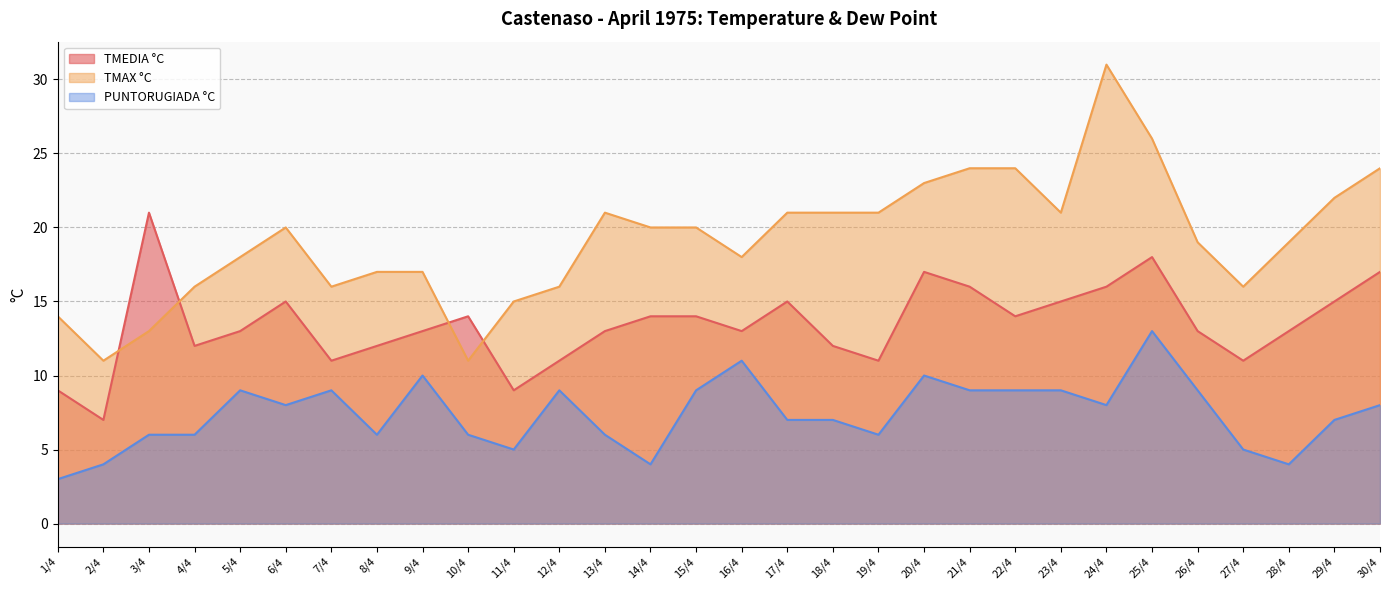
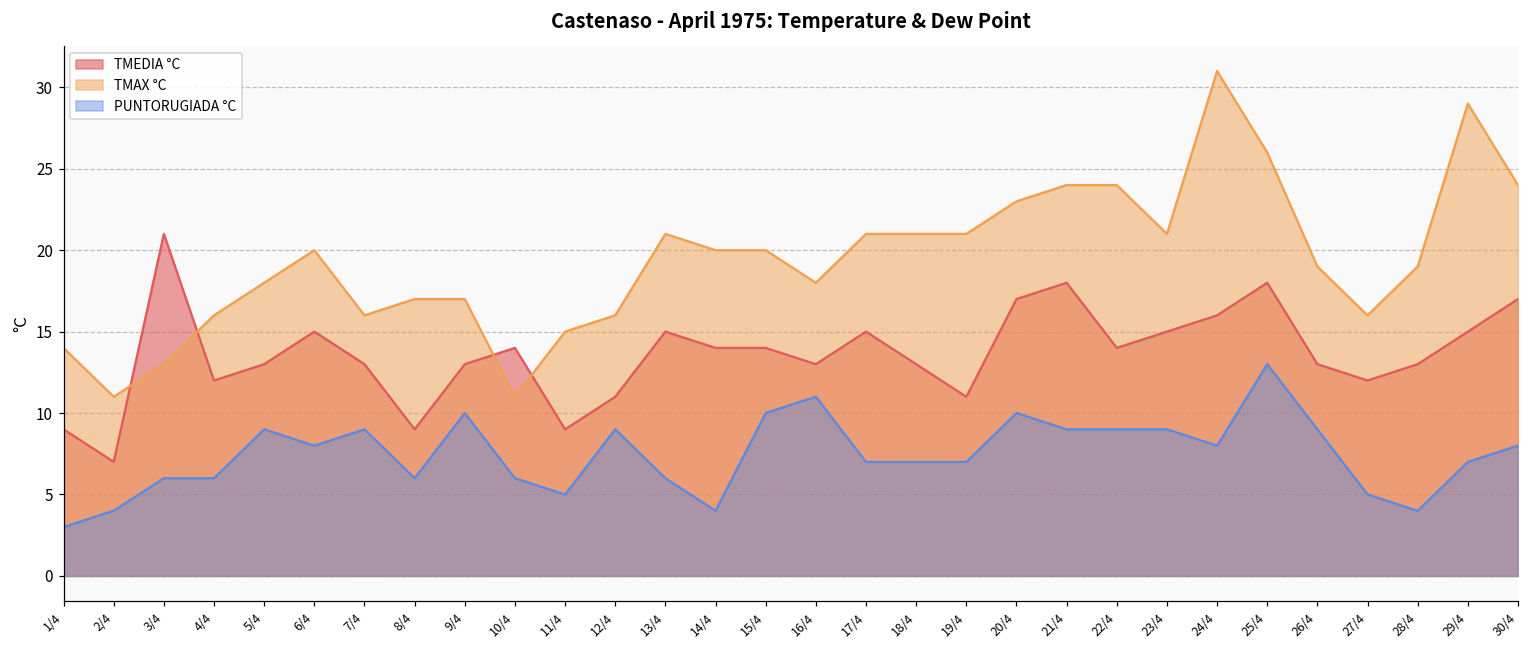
  {
    "TMEDIA °C": {
      "1/4": 9,
      "2/4": 7,
      "3/4": 21,
      "4/4": 12,
      "5/4": 13,
      "6/4": 15,
-     "7/4": 11,
-     "8/4": 12,
+     "7/4": 13,
+     "8/4": 9,
      "9/4": 13,
      "10/4": 14,
      "11/4": 9,
      "12/4": 11,
-     "13/4": 13,
+     "13/4": 15,
      "14/4": 14,
      "15/4": 14,
      "16/4": 13,
      "17/4": 15,
-     "18/4": 12,
+     "18/4": 13,
      "19/4": 11,
      "20/4": 17,
-     "21/4": 16,
+     "21/4": 18,
      "22/4": 14,
      "23/4": 15,
      "24/4": 16,
      "25/4": 18,
      "26/4": 13,
-     "27/4": 11,
+     "27/4": 12,
      "28/4": 13,
      "29/4": 15,
      "30/4": 17
    },
    "TMAX °C": {
      "1/4": 14,
      "2/4": 11,
      "3/4": 13,
      "4/4": 16,
      "5/4": 18,
      "6/4": 20,
      "7/4": 16,
      "8/4": 17,
      "9/4": 17,
      "10/4": 11,
      "11/4": 15,
      "12/4": 16,
      "13/4": 21,
      "14/4": 20,
      "15/4": 20,
      "16/4": 18,
      "17/4": 21,
      "18/4": 21,
      "19/4": 21,
      "20/4": 23,
      "21/4": 24,
      "22/4": 24,
      "23/4": 21,
      "24/4": 31,
      "25/4": 26,
      "26/4": 19,
      "27/4": 16,
      "28/4": 19,
-     "29/4": 22,
+     "29/4": 29,
      "30/4": 24
    },
    "PUNTORUGIADA °C": {
      "1/4": 3,
      "2/4": 4,
      "3/4": 6,
      "4/4": 6,
      "5/4": 9,
      "6/4": 8,
      "7/4": 9,
      "8/4": 6,
      "9/4": 10,
      "10/4": 6,
      "11/4": 5,
      "12/4": 9,
      "13/4": 6,
      "14/4": 4,
-     "15/4": 9,
+     "15/4": 10,
      "16/4": 11,
      "17/4": 7,
      "18/4": 7,
-     "19/4": 6,
+     "19/4": 7,
      "20/4": 10,
      "21/4": 9,
      "22/4": 9,
      "23/4": 9,
      "24/4": 8,
      "25/4": 13,
      "26/4": 9,
      "27/4": 5,
      "28/4": 4,
      "29/4": 7,
      "30/4": 8
    }
  }
